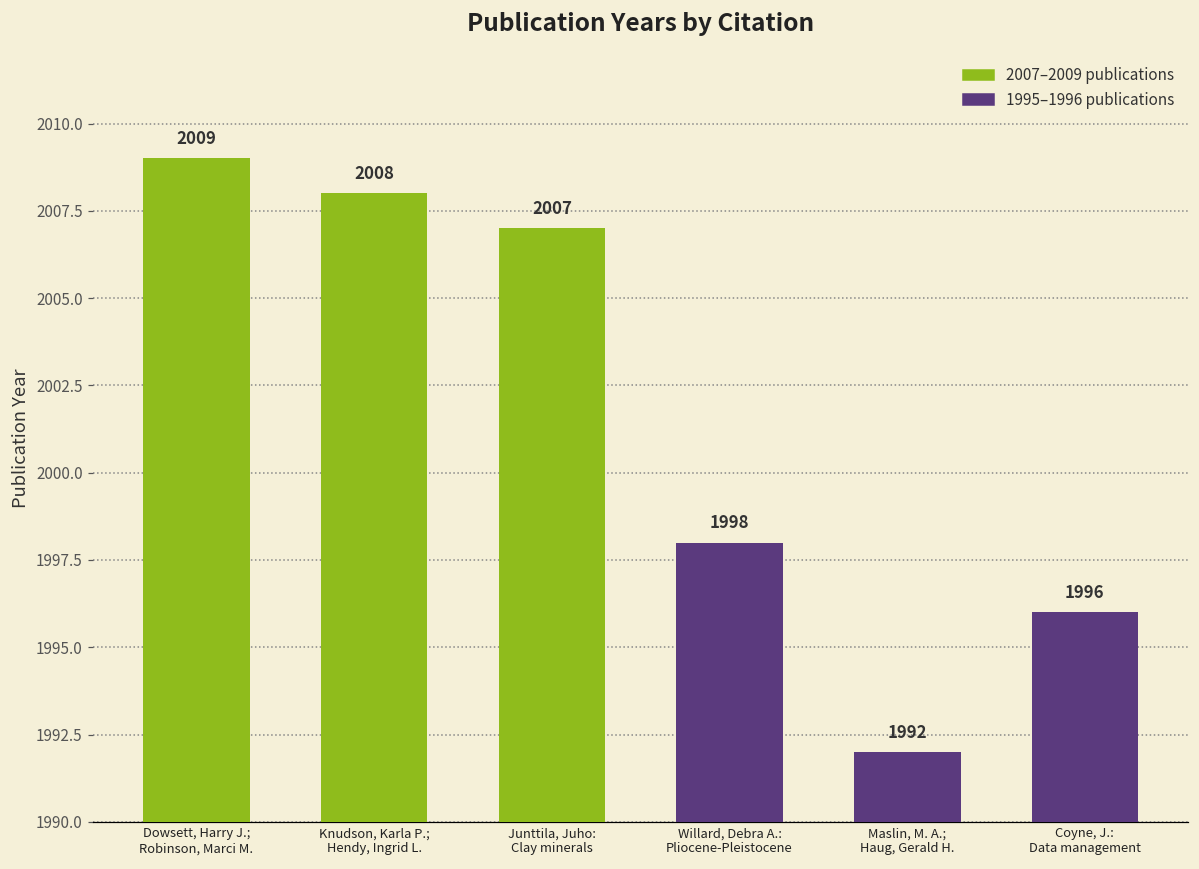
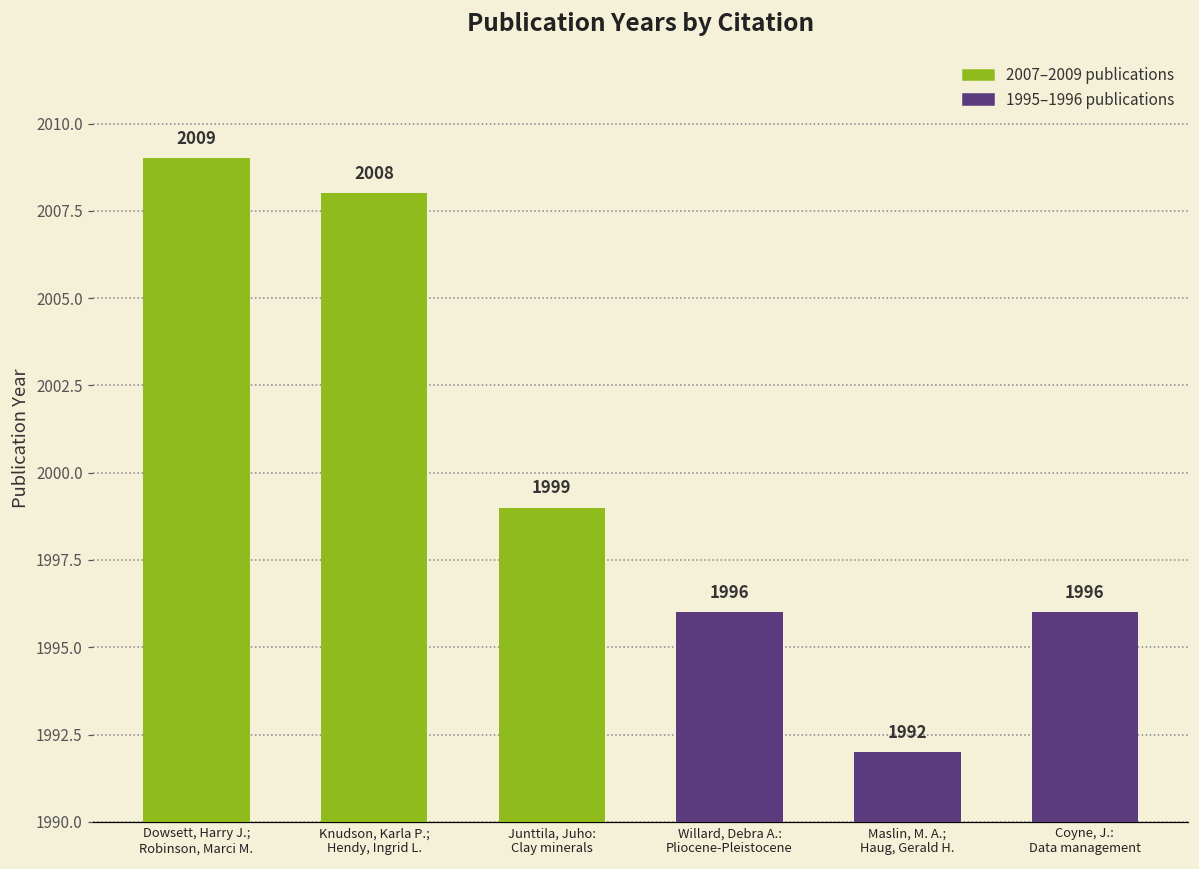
  {
    "Dowsett, Harry J.; Robinson, Marci M.": 2009,
    "Knudson, Karla P.; Hendy, Ingrid L.": 2008,
-   "Junttila, Juho: Clay minerals": 2007,
-   "Willard, Debra A.: Pliocene-Pleistocene": 1998,
+   "Junttila, Juho: Clay minerals": 1999,
+   "Willard, Debra A.: Pliocene-Pleistocene": 1996,
    "Maslin, M. A.; Haug, Gerald H.": 1992,
    "Coyne, J.: Data management": 1996
  }
